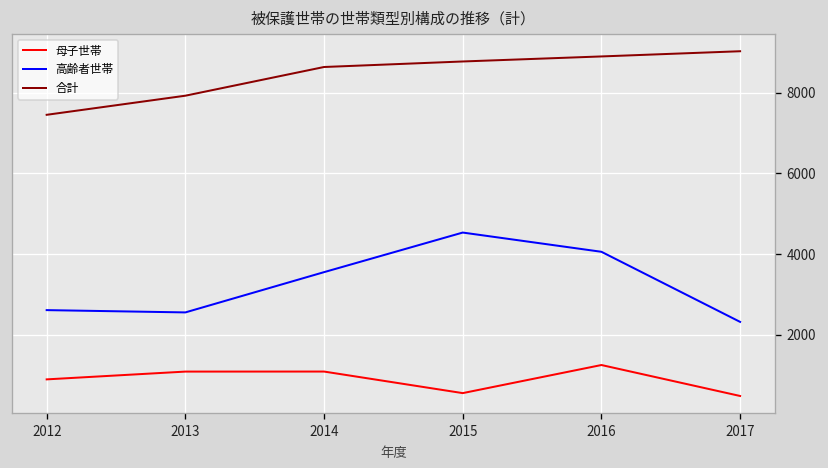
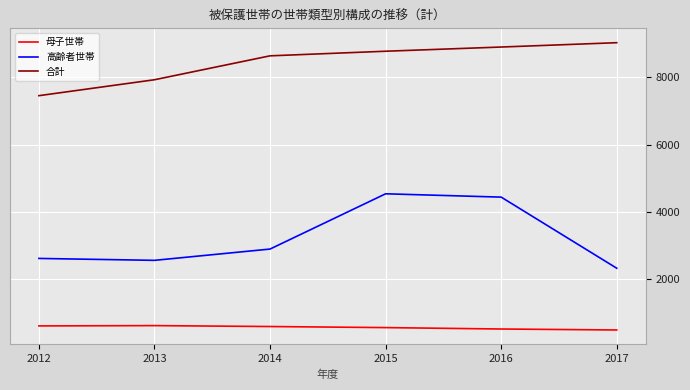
  {
    "母子世帯": {
-     "2012": 900,
-     "2013": 1100,
-     "2014": 1100,
+     "2012": 600,
+     "2013": 600,
+     "2014": 600,
      "2015": 600,
-     "2016": 1200,
+     "2016": 500,
      "2017": 500
    },
    "高齢者世帯": {
      "2012": 2600,
      "2013": 2600,
-     "2014": 3600,
+     "2014": 2900,
      "2015": 4500,
-     "2016": 4100,
+     "2016": 4400,
      "2017": 2300
    },
    "合計": {
      "2012": 7500,
      "2013": 7900,
      "2014": 8600,
      "2015": 8800,
      "2016": 8900,
      "2017": 9000
    }
  }
